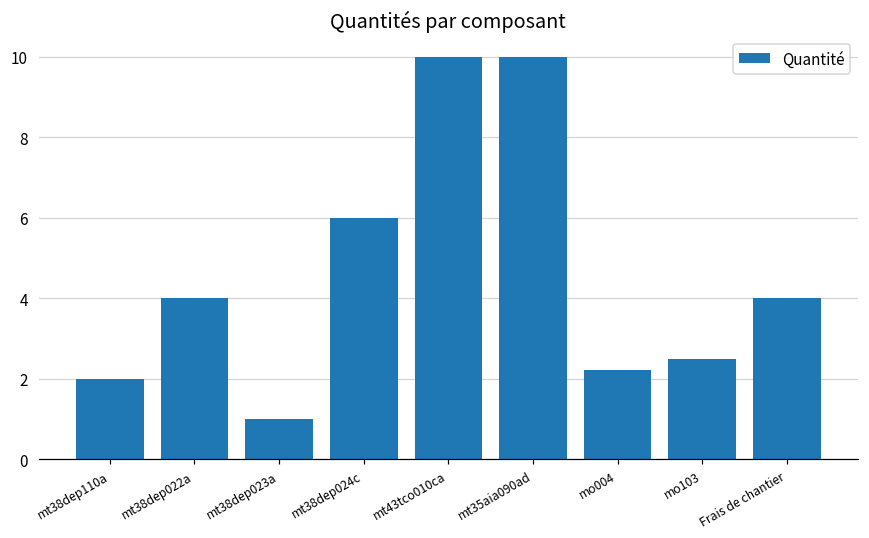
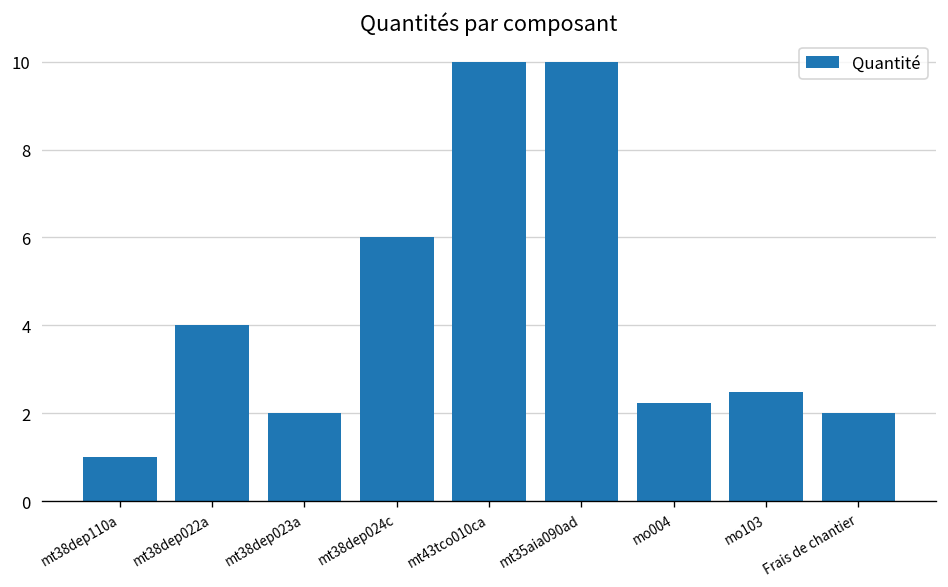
  {
-   "mt38dep110a": 2,
+   "mt38dep110a": 1,
    "mt38dep022a": 4,
-   "mt38dep023a": 1,
+   "mt38dep023a": 2,
    "mt38dep024c": 6,
    "mt43tco010ca": 10,
    "mt35aia090ad": 10,
    "mo004": 2.2,
    "mo103": 2.5,
-   "Frais de chantier": 4
+   "Frais de chantier": 2
  }
